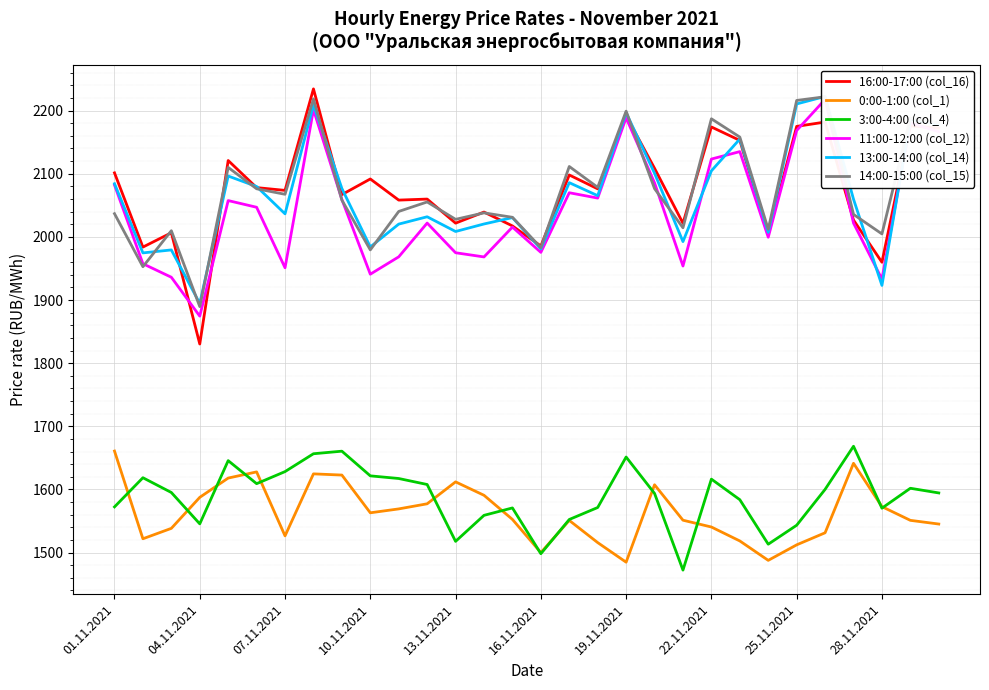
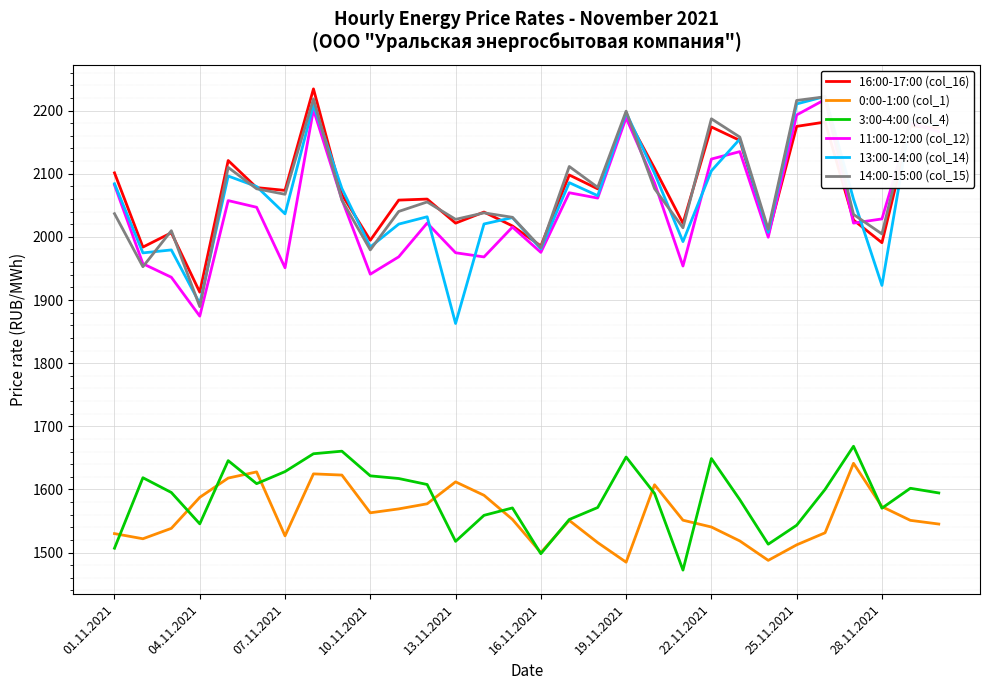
  {
    "16:00-17:00 (col_16)": {
      "01.11.2021": 2100,
-     "04.11.2021": 1830,
+     "04.11.2021": 1910,
      "07.11.2021": 2070,
-     "10.11.2021": 2090,
+     "10.11.2021": 1990,
      "13.11.2021": 2020,
      "22.11.2021": 2170,
      "25.11.2021": 2170,
-     "28.11.2021": 1960
+     "28.11.2021": 1990
    },
    "0:00-1:00 (col_1)": {
-     "01.11.2021": 1660,
+     "01.11.2021": 1530,
      "04.11.2021": 1590,
      "07.11.2021": 1530,
      "10.11.2021": 1560,
      "13.11.2021": 1610,
      "19.11.2021": 1480,
      "22.11.2021": 1540,
      "25.11.2021": 1510
    },
    "3:00-4:00 (col_4)": {
-     "01.11.2021": 1570,
+     "01.11.2021": 1510,
      "04.11.2021": 1550,
      "07.11.2021": 1630,
      "10.11.2021": 1620,
      "13.11.2021": 1520,
      "19.11.2021": 1650,
-     "22.11.2021": 1620,
+     "22.11.2021": 1650,
      "25.11.2021": 1540
    },
    "11:00-12:00 (col_12)": {
      "04.11.2021": 1870,
      "07.11.2021": 1950,
      "10.11.2021": 1940,
      "13.11.2021": 1970,
      "16.11.2021": 1980,
      "22.11.2021": 2120,
-     "25.11.2021": 2170,
-     "28.11.2021": 1930
+     "25.11.2021": 2190,
+     "28.11.2021": 2030
    },
    "13:00-14:00 (col_14)": {
      "04.11.2021": 1890,
      "07.11.2021": 2040,
      "10.11.2021": 1980,
-     "13.11.2021": 2010,
+     "13.11.2021": 1860,
      "22.11.2021": 2100,
      "25.11.2021": 2210,
      "28.11.2021": 1920
    },
    "14:00-15:00 (col_15)": {
      "01.11.2021": 2040,
      "04.11.2021": 1890,
      "07.11.2021": 2070,
      "10.11.2021": 1980,
      "13.11.2021": 2030,
      "22.11.2021": 2190,
      "25.11.2021": 2220,
      "28.11.2021": 2000
    }
  }
